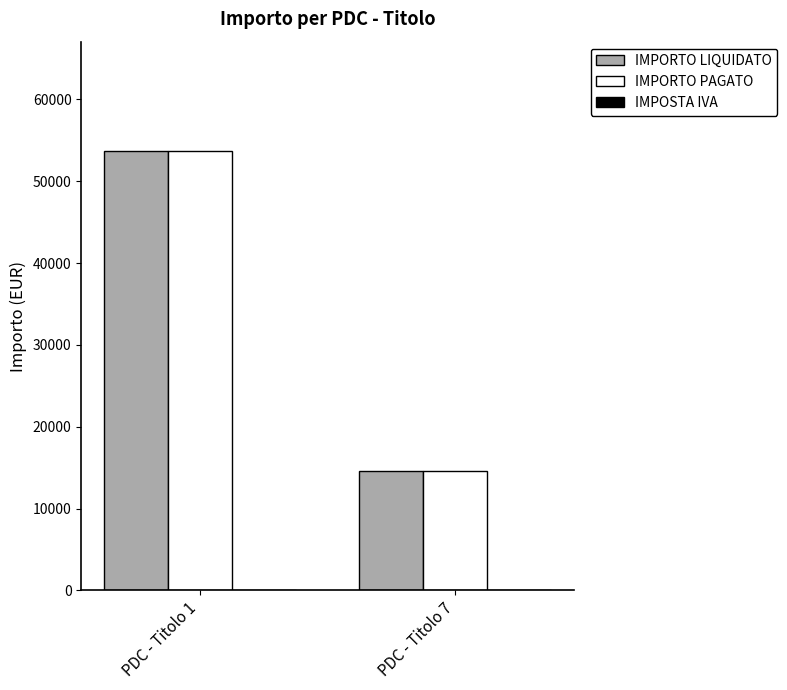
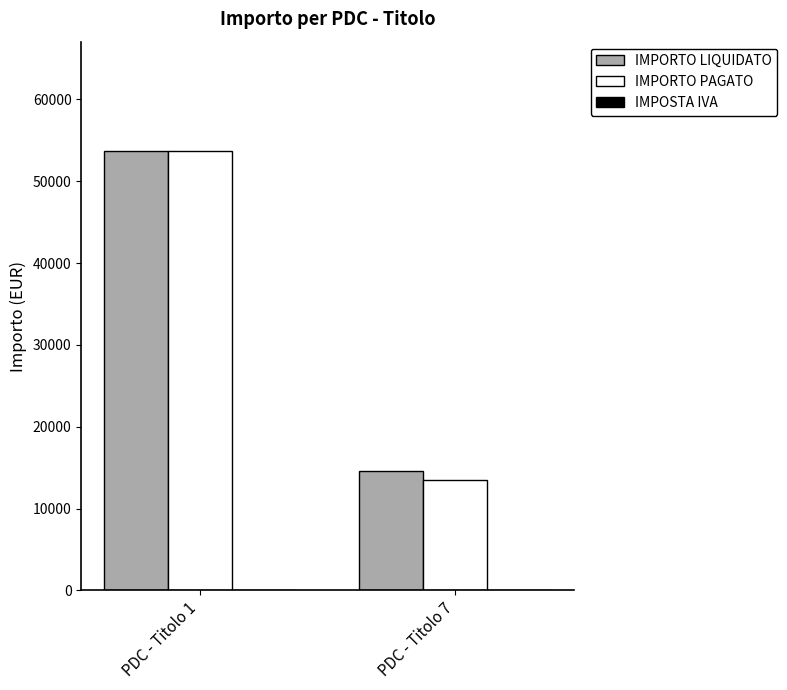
  {
    "IMPORTO LIQUIDATO": {
      "PDC - Titolo 1": 54000,
      "PDC - Titolo 7": 15000
    },
    "IMPORTO PAGATO": {
      "PDC - Titolo 1": 54000,
-     "PDC - Titolo 7": 15000
+     "PDC - Titolo 7": 14000
    },
    "IMPOSTA IVA": {
      "PDC - Titolo 1": 0,
      "PDC - Titolo 7": 0
    }
  }
